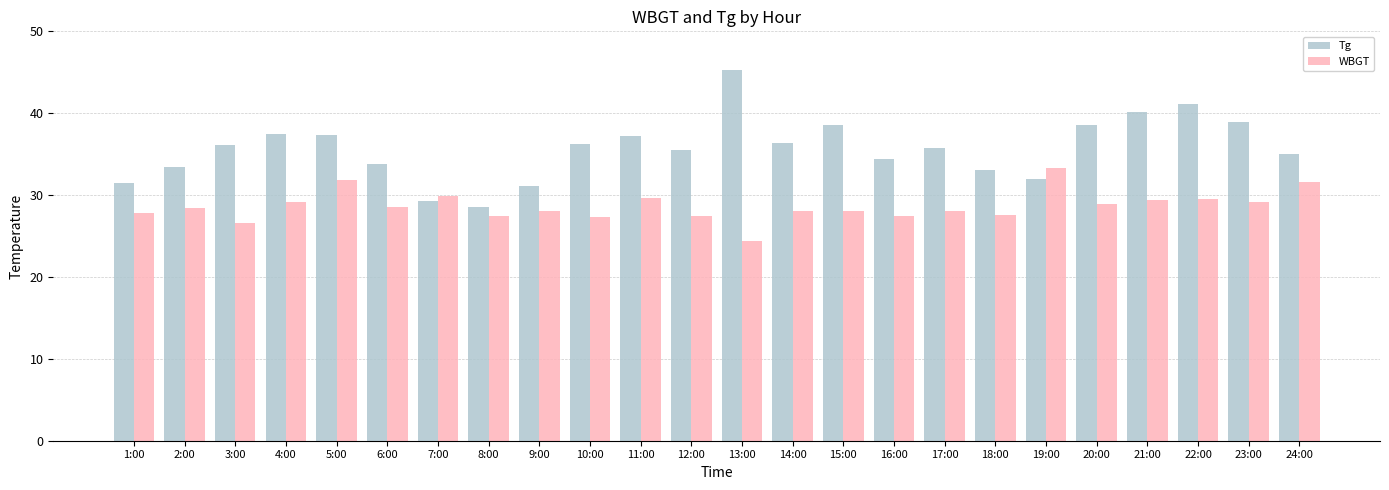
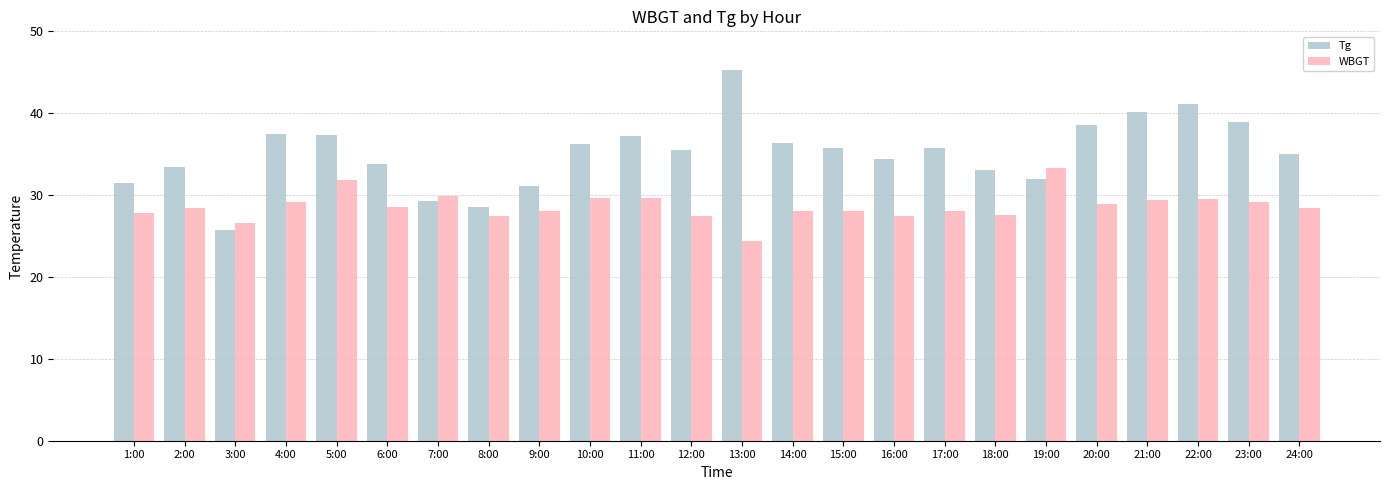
  {
    "Tg": {
      "1:00": 32,
      "2:00": 33,
-     "3:00": 36,
+     "3:00": 26,
      "4:00": 37,
      "5:00": 37,
      "6:00": 34,
      "7:00": 29,
      "8:00": 29,
      "9:00": 31,
      "10:00": 36,
      "11:00": 37,
      "12:00": 36,
      "13:00": 45,
      "14:00": 36,
-     "15:00": 39,
+     "15:00": 36,
      "16:00": 34,
      "17:00": 36,
      "18:00": 33,
      "19:00": 32,
      "20:00": 39,
      "21:00": 40,
      "22:00": 41,
      "23:00": 39,
      "24:00": 35
    },
    "WBGT": {
      "1:00": 28,
      "2:00": 28,
      "3:00": 27,
      "4:00": 29,
      "5:00": 32,
      "6:00": 29,
      "7:00": 30,
      "8:00": 27,
      "9:00": 28,
-     "10:00": 27,
+     "10:00": 30,
      "11:00": 30,
      "12:00": 28,
      "13:00": 24,
      "14:00": 28,
      "15:00": 28,
      "16:00": 28,
      "17:00": 28,
      "18:00": 28,
      "19:00": 33,
      "20:00": 29,
      "21:00": 29,
      "22:00": 30,
      "23:00": 29,
-     "24:00": 32
+     "24:00": 28
    }
  }
